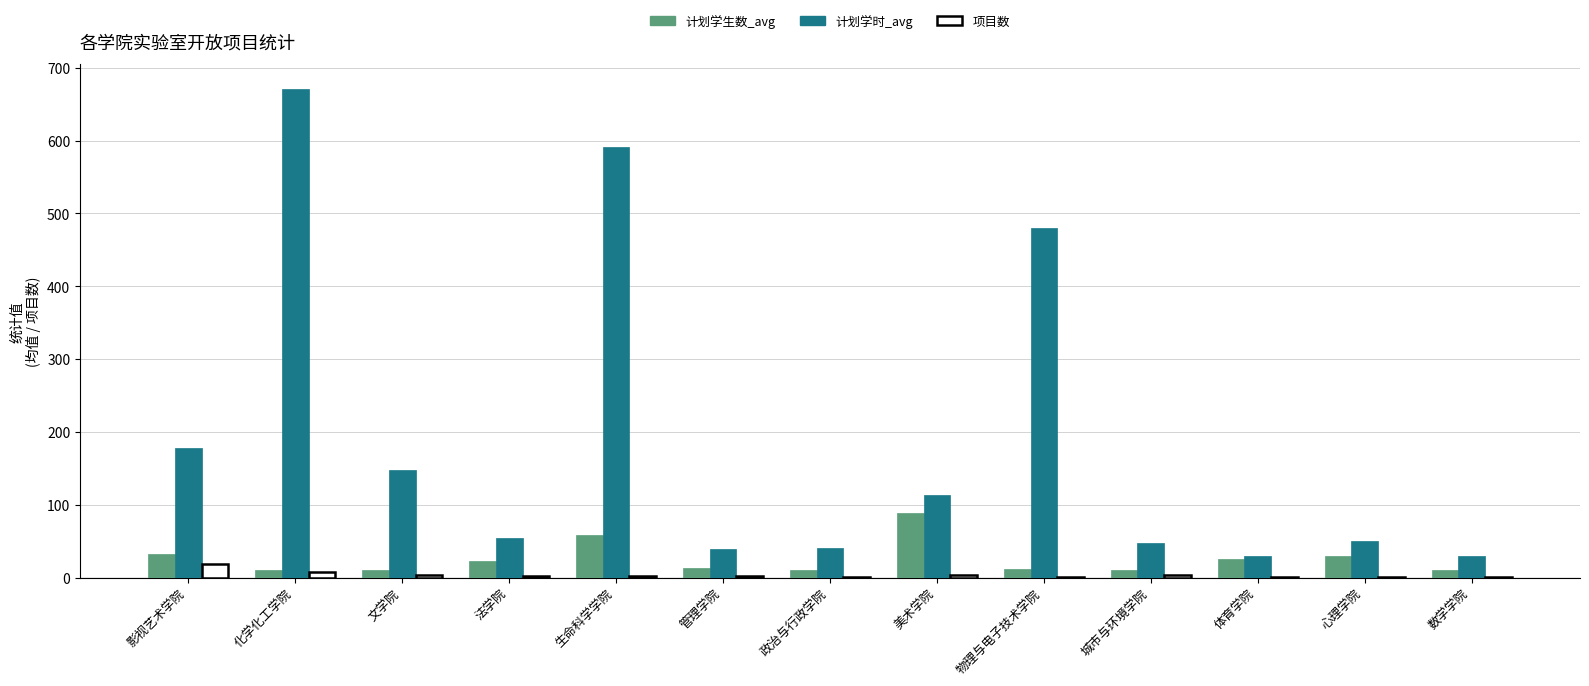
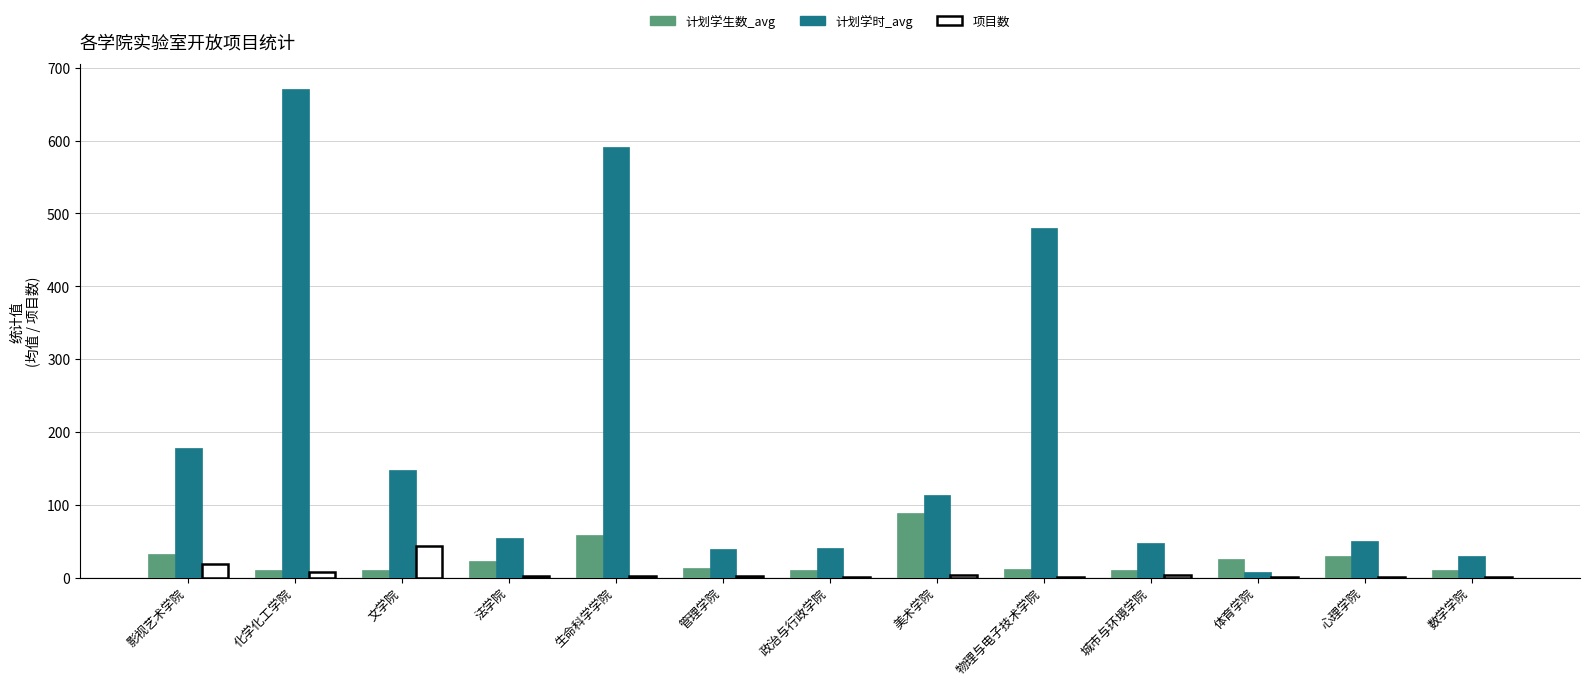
  {
    "计划学生数_avg": {
      "影视艺术学院": 30,
      "化学化工学院": 10,
      "文学院": 10,
      "法学院": 20,
      "生命科学学院": 60,
      "管理学院": 10,
      "政治与行政学院": 10,
      "美术学院": 90,
      "物理与电子技术学院": 10,
      "城市与环境学院": 10,
      "体育学院": 30,
      "心理学院": 30,
      "数学学院": 10
    },
    "计划学时_avg": {
      "影视艺术学院": 180,
      "化学化工学院": 670,
      "文学院": 150,
      "法学院": 50,
      "生命科学学院": 590,
      "管理学院": 40,
      "政治与行政学院": 40,
      "美术学院": 110,
      "物理与电子技术学院": 480,
      "城市与环境学院": 50,
-     "体育学院": 30,
+     "体育学院": 10,
      "心理学院": 50,
      "数学学院": 30
    },
    "项目数": {
      "影视艺术学院": 20,
      "化学化工学院": 10,
-     "文学院": 0
+     "文学院": 40
    }
  }
